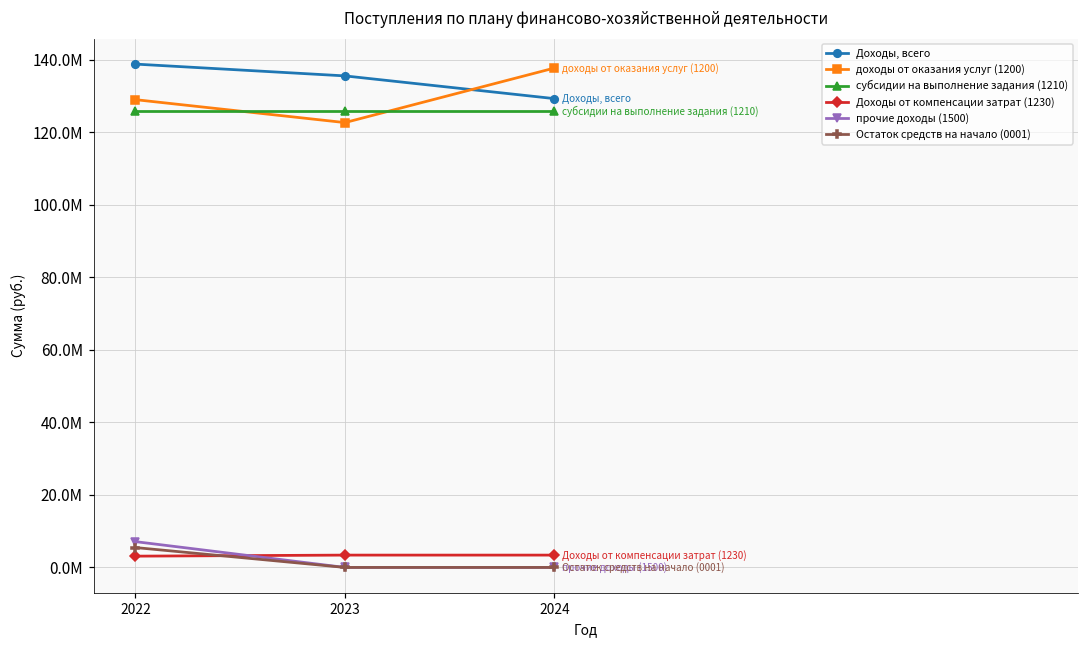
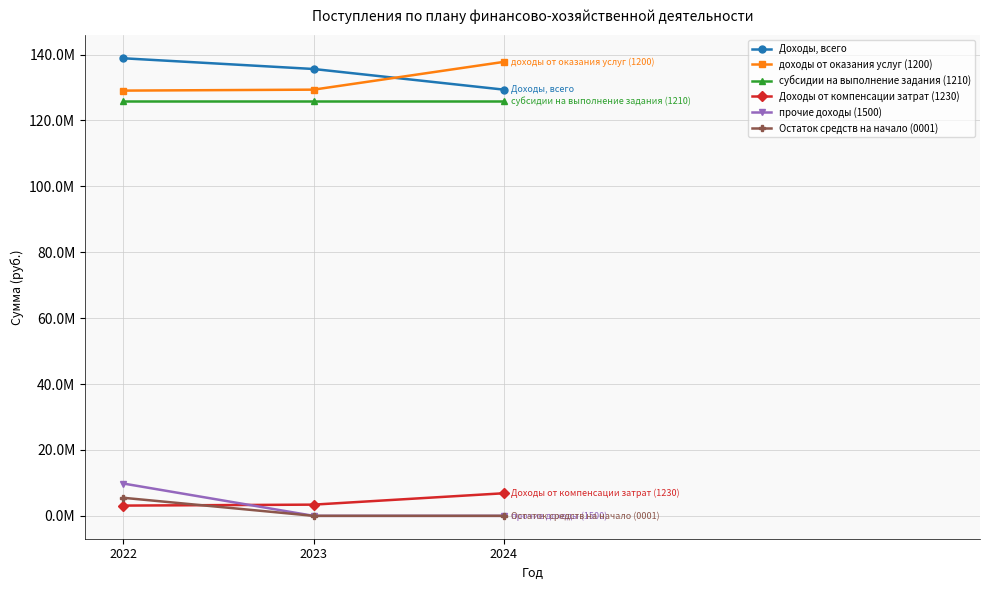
  {
    "Доходы, всего": {
      "2022": 139000000,
      "2023": 136000000,
      "2024": 129000000
    },
    "доходы от оказания услуг (1200)": {
      "2022": 129000000,
-     "2023": 123000000
+     "2023": 129000000
    },
    "субсидии на выполнение задания (1210)": {
      "2022": 126000000,
      "2023": 126000000
    },
    "Доходы от компенсации затрат (1230)": {
      "2022": 3000000,
      "2023": 3000000,
-     "2024": 3000000
+     "2024": 7000000
    },
    "прочие доходы (1500)": {
-     "2022": 7000000
+     "2022": 10000000
    },
    "Остаток средств на начало (0001)": {
      "2022": 5000000
    }
  }
